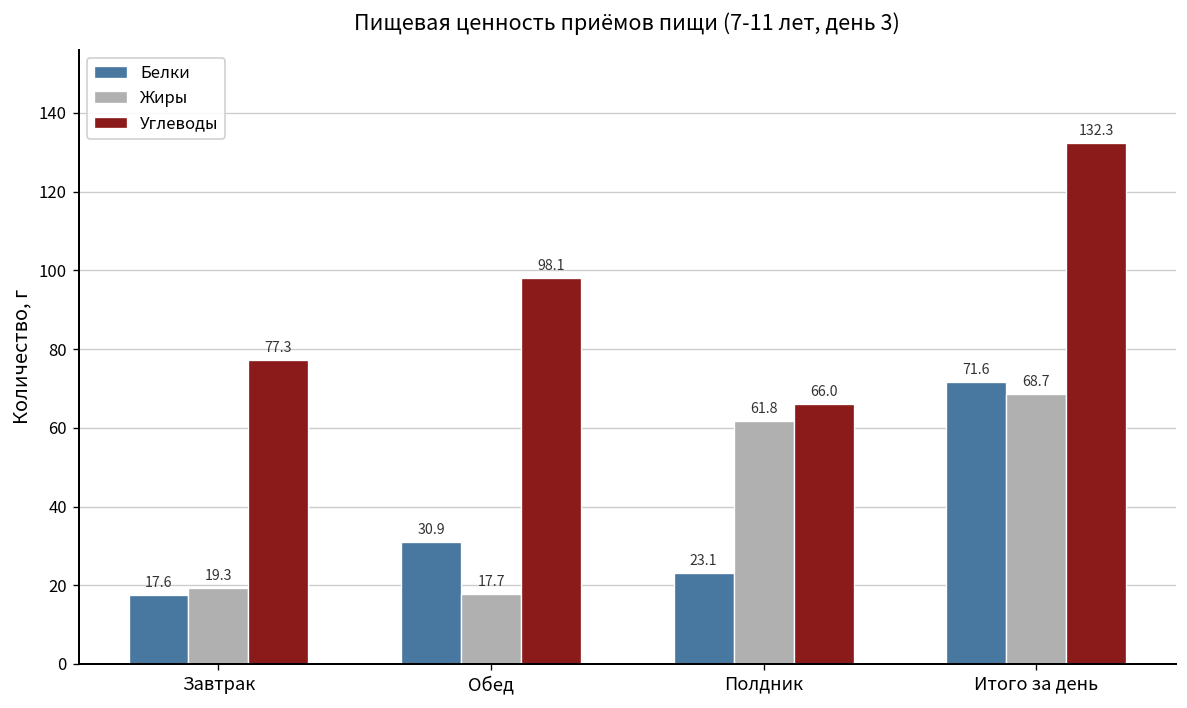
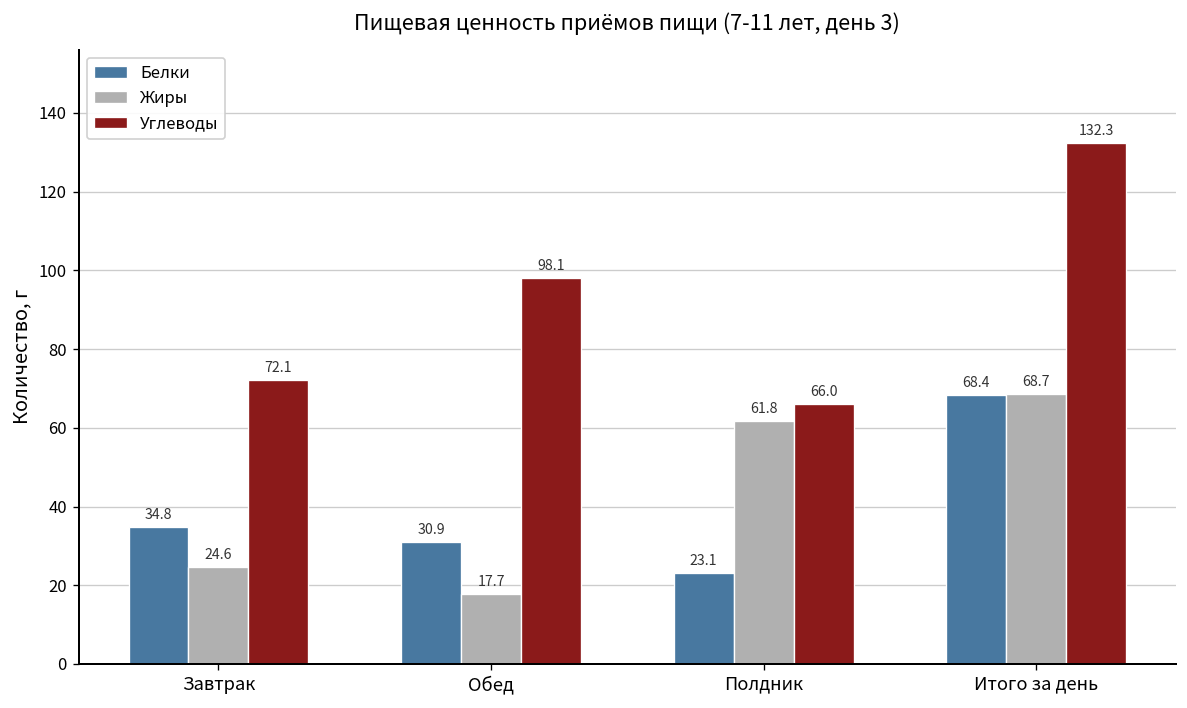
  {
    "Белки": {
-     "Завтрак": 17.6,
+     "Завтрак": 34.8,
      "Обед": 30.9,
      "Полдник": 23.1,
-     "Итого за день": 71.6
+     "Итого за день": 68.4
    },
    "Жиры": {
-     "Завтрак": 19.3,
+     "Завтрак": 24.6,
      "Обед": 17.7,
      "Полдник": 61.8,
      "Итого за день": 68.7
    },
    "Углеводы": {
-     "Завтрак": 77.3,
+     "Завтрак": 72.1,
      "Обед": 98.1,
      "Полдник": 66.0,
      "Итого за день": 132.3
    }
  }
